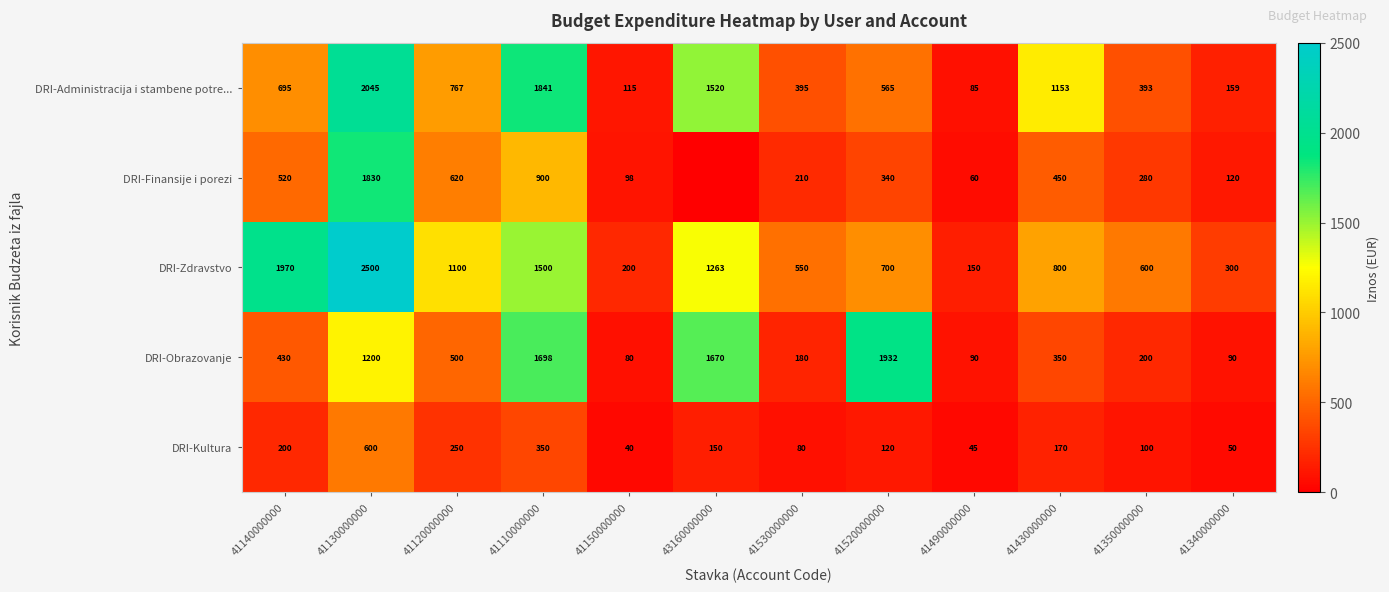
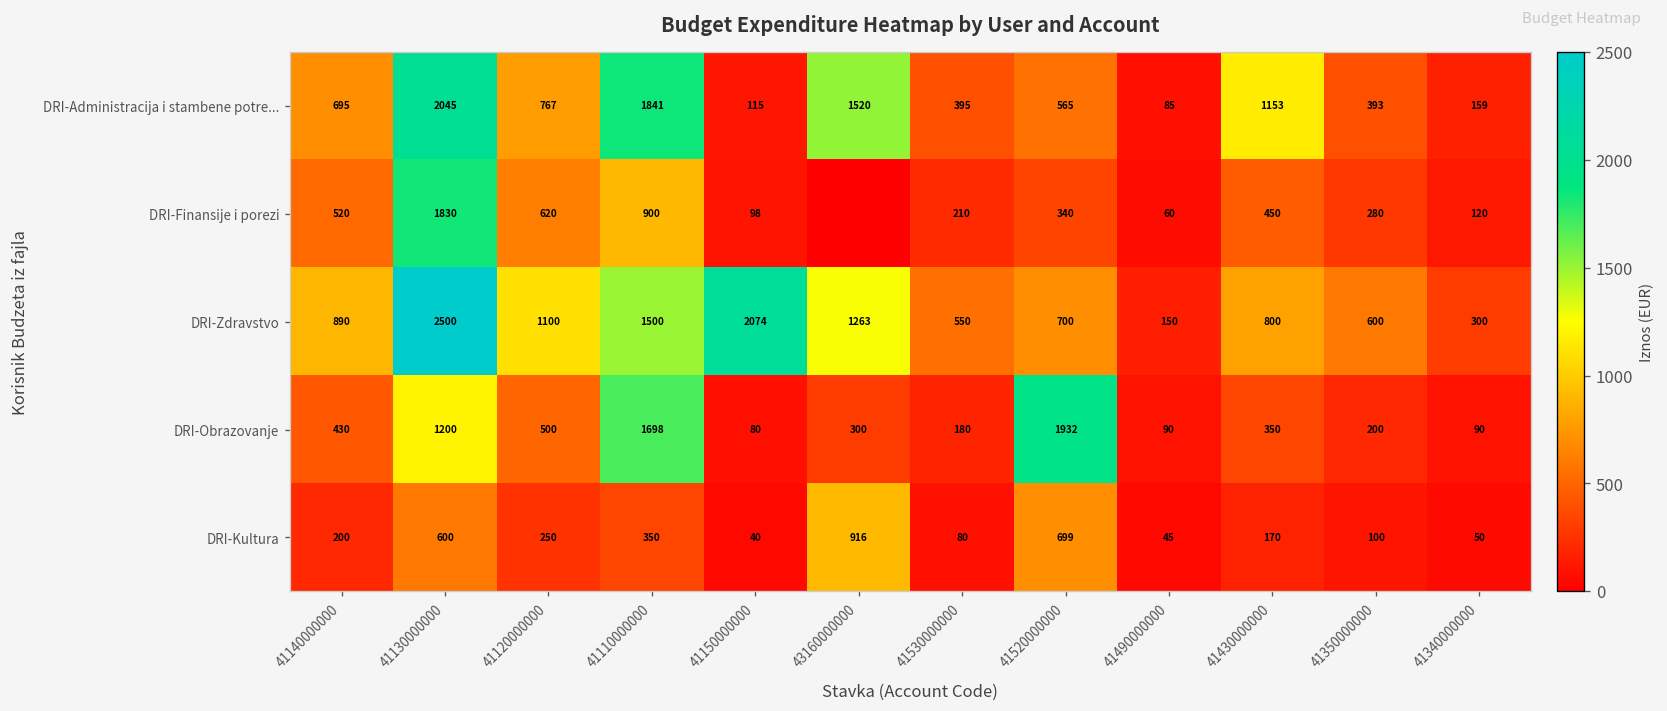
  {
    "DRI-Administracija i stambene potre...": {
      "41140000000": 695,
      "41130000000": 2045,
      "41120000000": 767,
      "41110000000": 1841,
      "41150000000": 115,
      "43160000000": 1520,
      "41530000000": 395,
      "41520000000": 565,
      "41490000000": 85,
      "41430000000": 1153,
      "41350000000": 393,
      "41340000000": 159
    },
    "DRI-Finansije i porezi": {
      "41140000000": 520,
      "41130000000": 1830,
      "41120000000": 620,
      "41110000000": 900,
      "41150000000": 98,
      "41530000000": 210,
      "41520000000": 340,
      "41490000000": 60,
      "41430000000": 450,
      "41350000000": 280,
      "41340000000": 120
    },
    "DRI-Zdravstvo": {
-     "41140000000": 1970,
+     "41140000000": 890,
      "41130000000": 2500,
      "41120000000": 1100,
      "41110000000": 1500,
-     "41150000000": 200,
+     "41150000000": 2074,
      "43160000000": 1263,
      "41530000000": 550,
      "41520000000": 700,
      "41490000000": 150,
      "41430000000": 800,
      "41350000000": 600,
      "41340000000": 300
    },
    "DRI-Obrazovanje": {
      "41140000000": 430,
      "41130000000": 1200,
      "41120000000": 500,
      "41110000000": 1698,
      "41150000000": 80,
-     "43160000000": 1670,
+     "43160000000": 300,
      "41530000000": 180,
      "41520000000": 1932,
      "41490000000": 90,
      "41430000000": 350,
      "41350000000": 200,
      "41340000000": 90
    },
    "DRI-Kultura": {
      "41140000000": 200,
      "41130000000": 600,
      "41120000000": 250,
      "41110000000": 350,
      "41150000000": 40,
-     "43160000000": 150,
+     "43160000000": 916,
      "41530000000": 80,
-     "41520000000": 120,
+     "41520000000": 699,
      "41490000000": 45,
      "41430000000": 170,
      "41350000000": 100,
      "41340000000": 50
    }
  }
